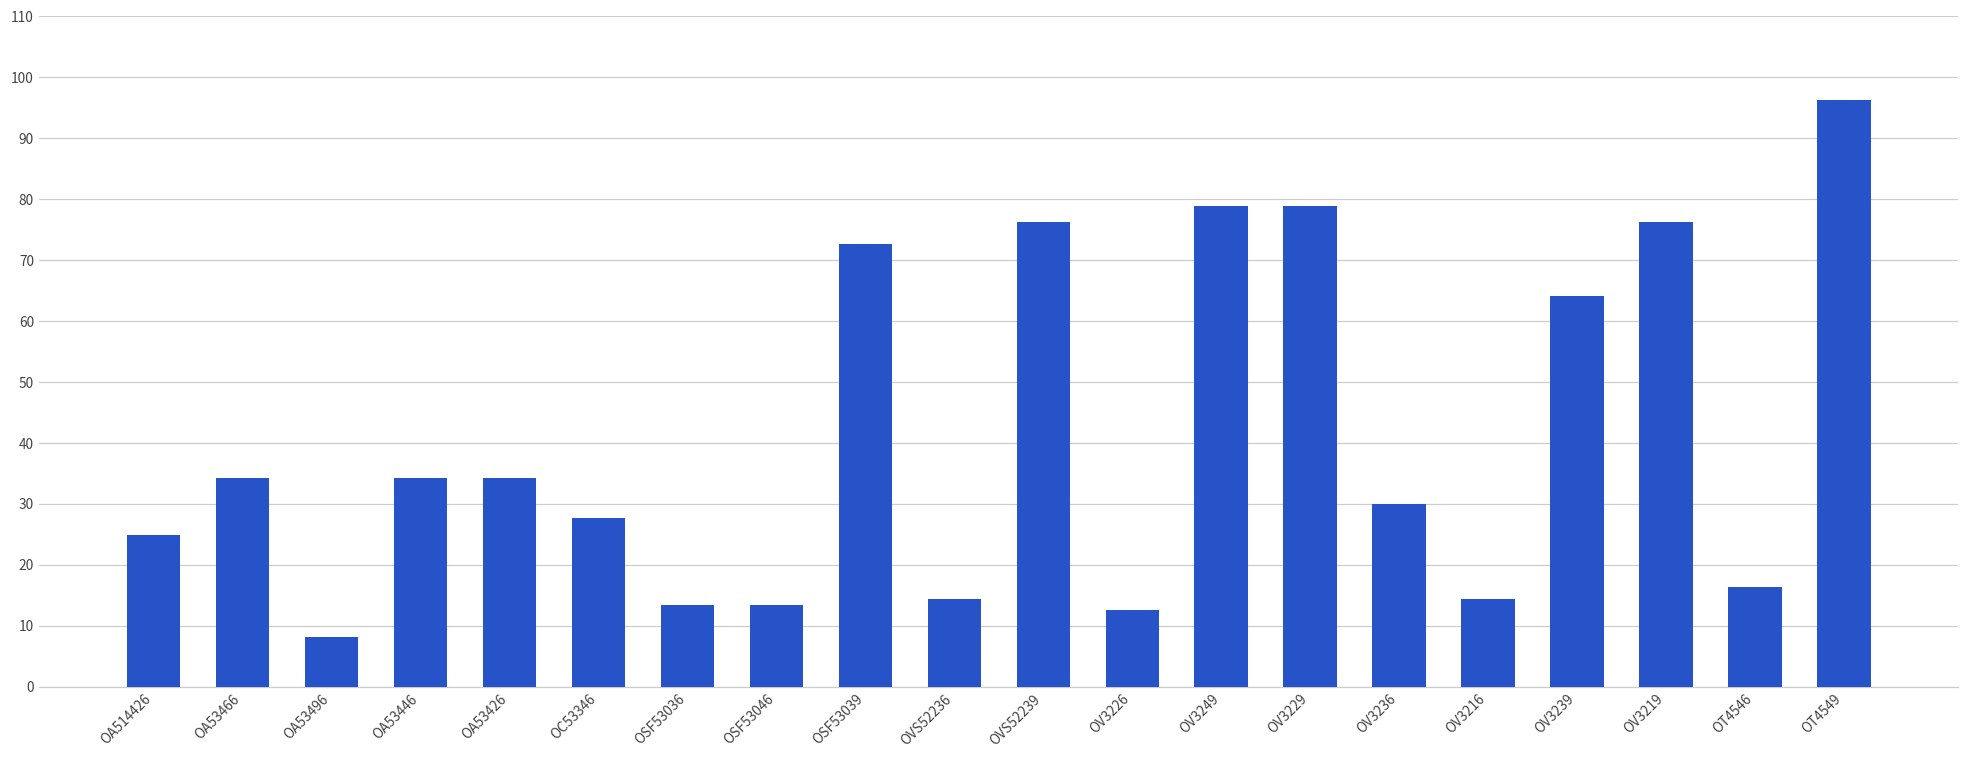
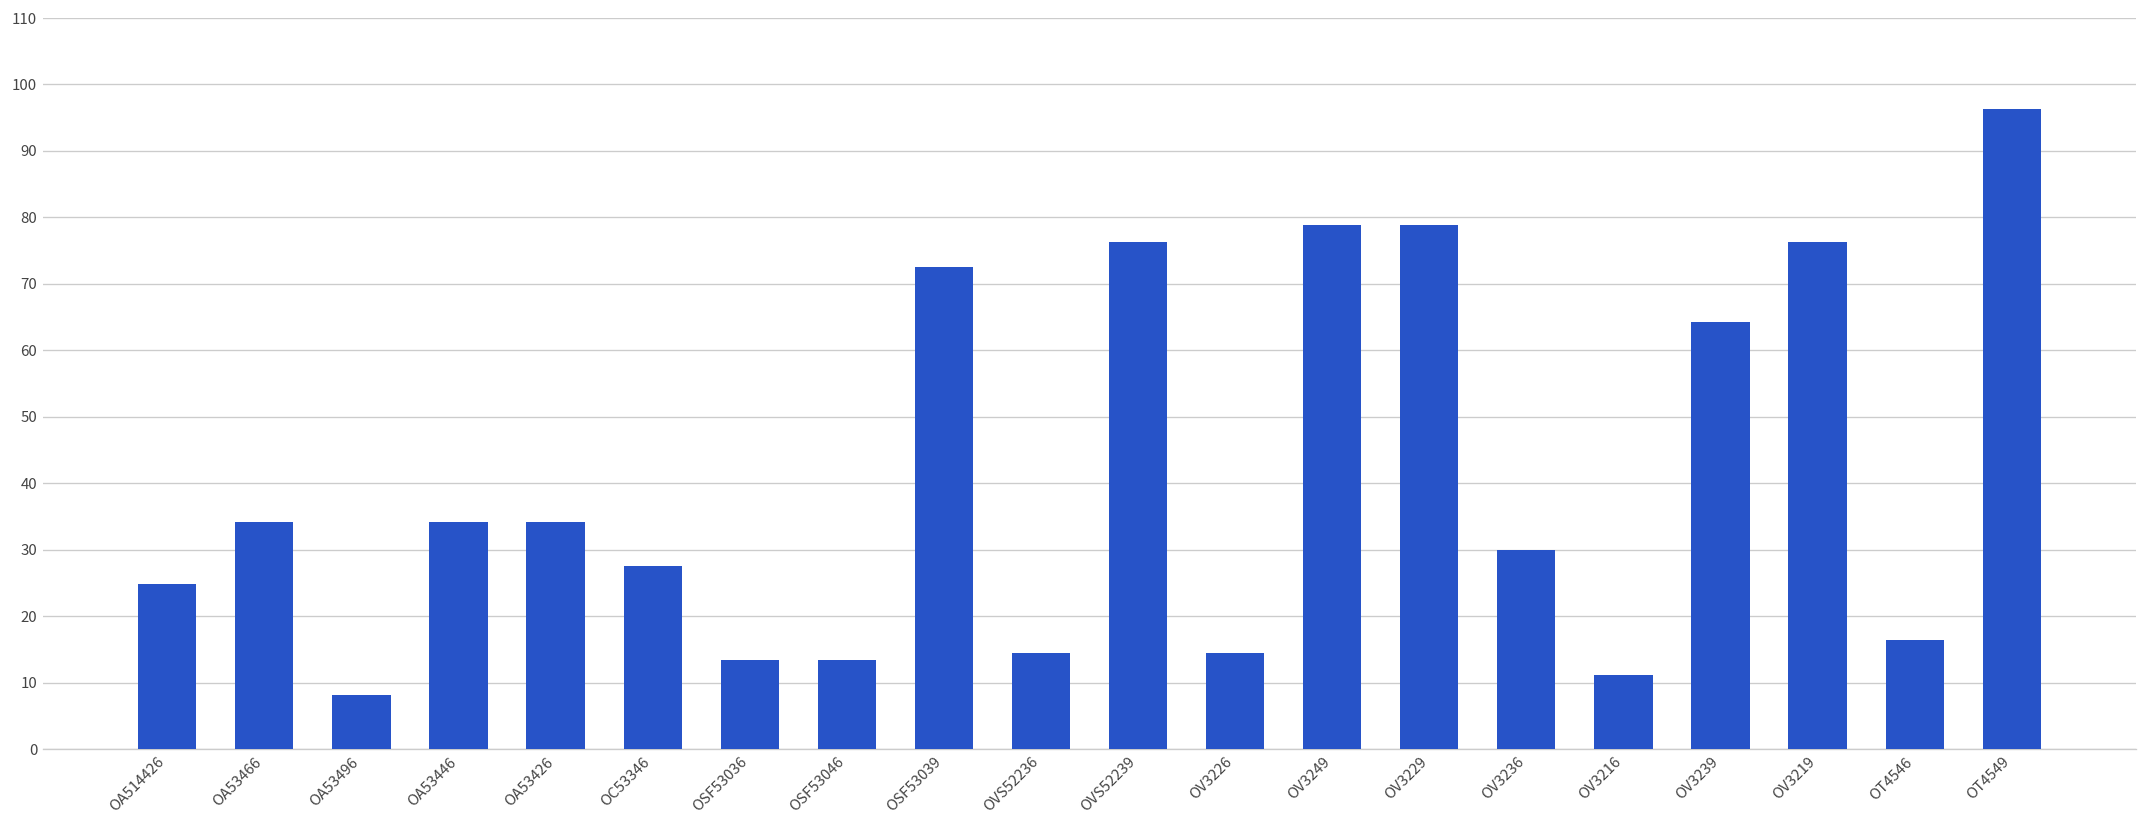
  {
    "OA514426": 25,
    "OA53466": 34,
    "OA53496": 8,
    "OA53446": 34,
    "OA53426": 34,
    "OC53346": 28,
    "OSF53036": 13,
    "OSF53046": 13,
    "OSF53039": 73,
    "OVS52236": 14,
    "OVS52239": 76,
-   "OV3226": 13,
+   "OV3226": 14,
    "OV3249": 79,
    "OV3229": 79,
    "OV3236": 30,
-   "OV3216": 14,
+   "OV3216": 11,
    "OV3239": 64,
    "OV3219": 76,
    "OT4546": 16,
    "OT4549": 96
  }
